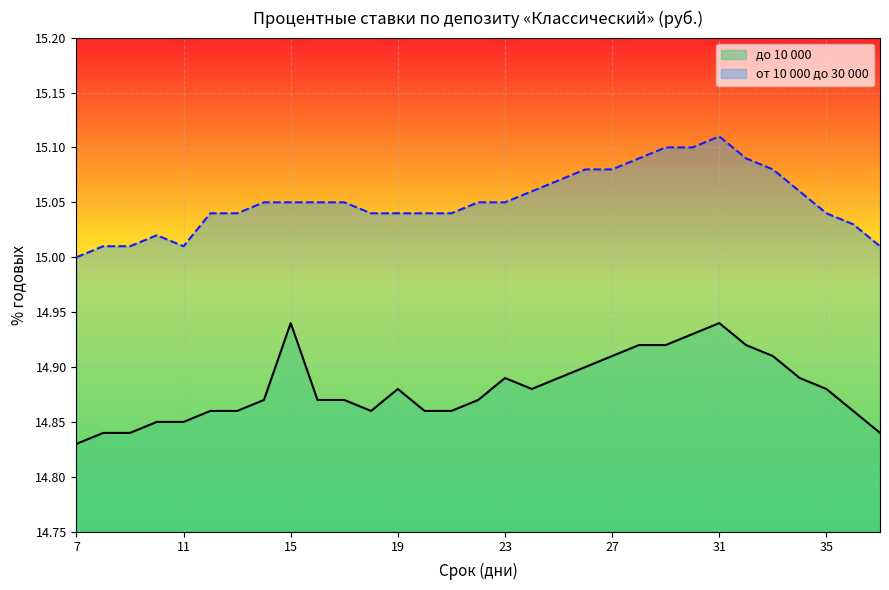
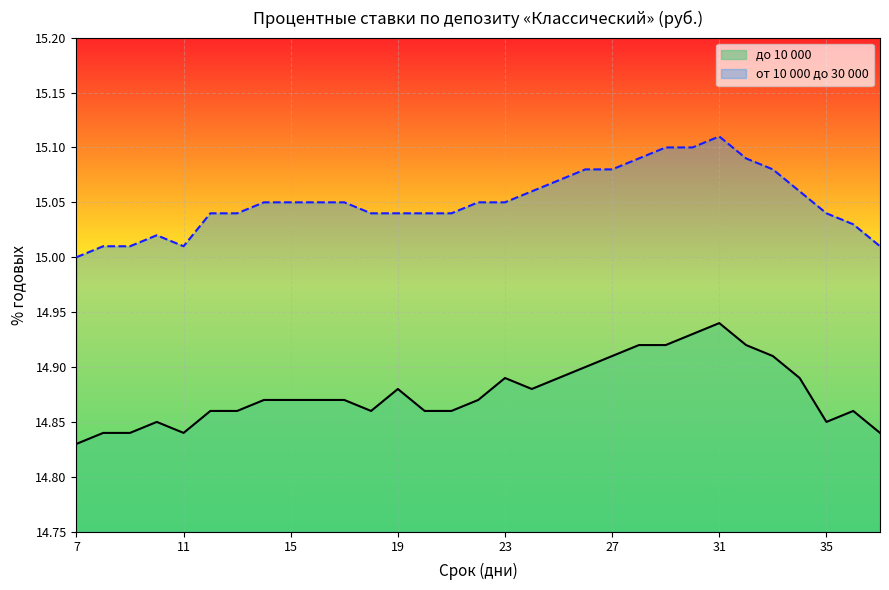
  {
    "до 10 000": {
      "7": 14.83,
-     "11": 14.85,
-     "15": 14.94,
+     "11": 14.84,
+     "15": 14.87,
      "19": 14.88,
      "23": 14.89,
      "27": 14.91,
      "31": 14.94,
-     "35": 14.88
+     "35": 14.85
    },
    "от 10 000 до 30 000": {
      "7": 15.00,
      "11": 15.01,
      "15": 15.05,
      "19": 15.04,
      "23": 15.05,
      "27": 15.08,
      "31": 15.11,
      "35": 15.04
    }
  }
